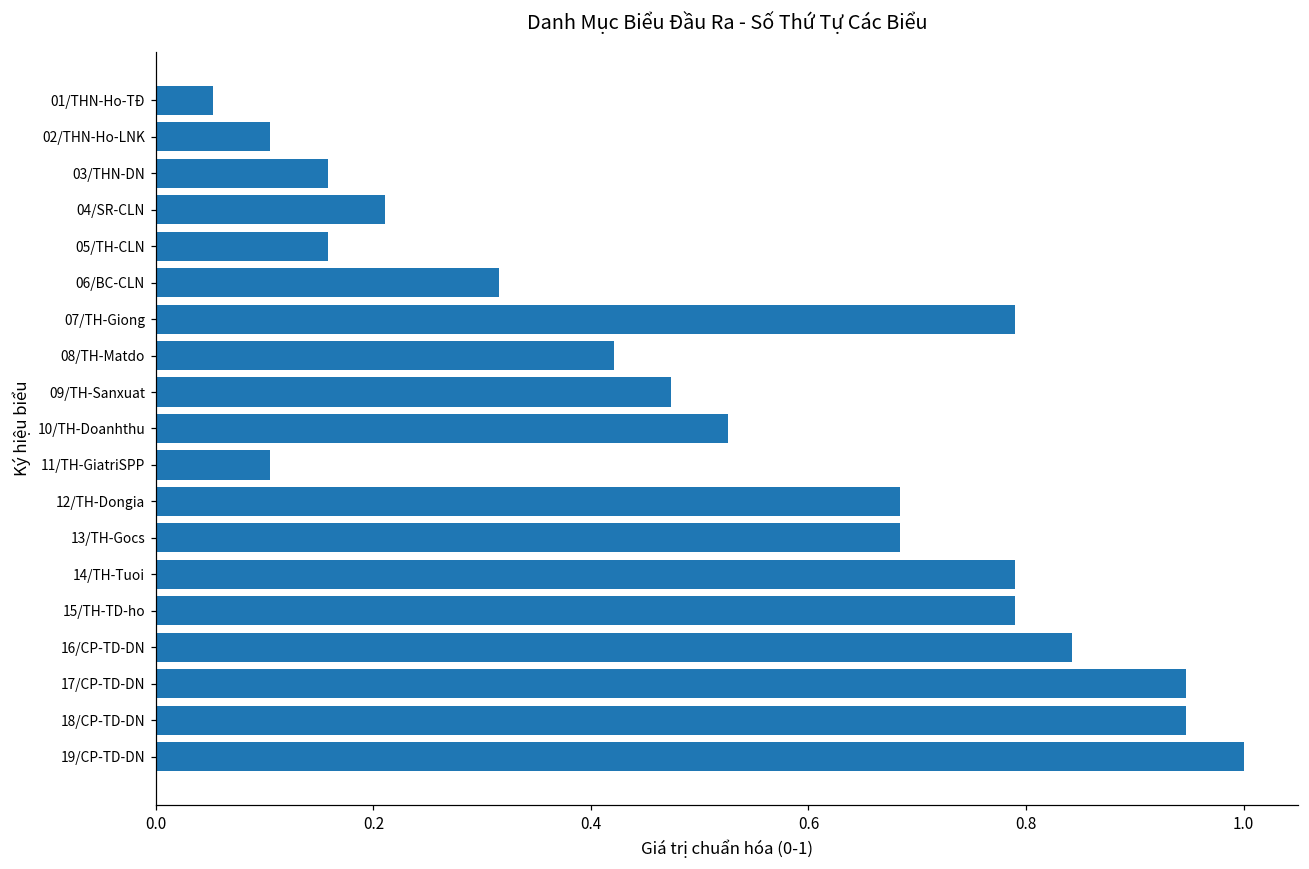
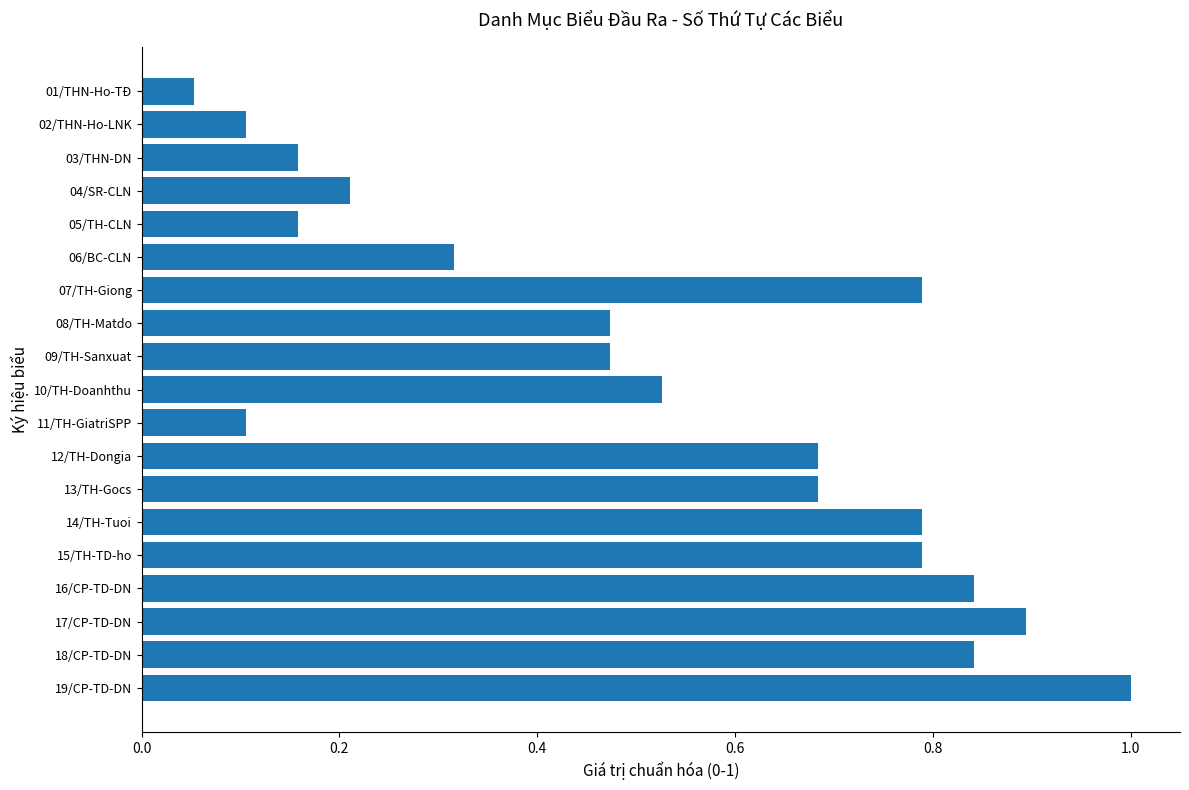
  {
    "01/THN-Ho-TĐ": 0.05,
    "02/THN-Ho-LNK": 0.11,
    "03/THN-DN": 0.16,
    "04/SR-CLN": 0.21,
    "05/TH-CLN": 0.16,
    "06/BC-CLN": 0.32,
    "07/TH-Giong": 0.79,
-   "08/TH-Matdo": 0.42,
+   "08/TH-Matdo": 0.47,
    "09/TH-Sanxuat": 0.47,
    "10/TH-Doanhthu": 0.53,
    "11/TH-GiatriSPP": 0.11,
    "12/TH-Dongia": 0.68,
    "13/TH-Gocs": 0.68,
    "14/TH-Tuoi": 0.79,
    "15/TH-TD-ho": 0.79,
    "16/CP-TD-DN": 0.84,
-   "17/CP-TD-DN": 0.95,
-   "18/CP-TD-DN": 0.95,
+   "17/CP-TD-DN": 0.89,
+   "18/CP-TD-DN": 0.84,
    "19/CP-TD-DN": 1.00
  }
